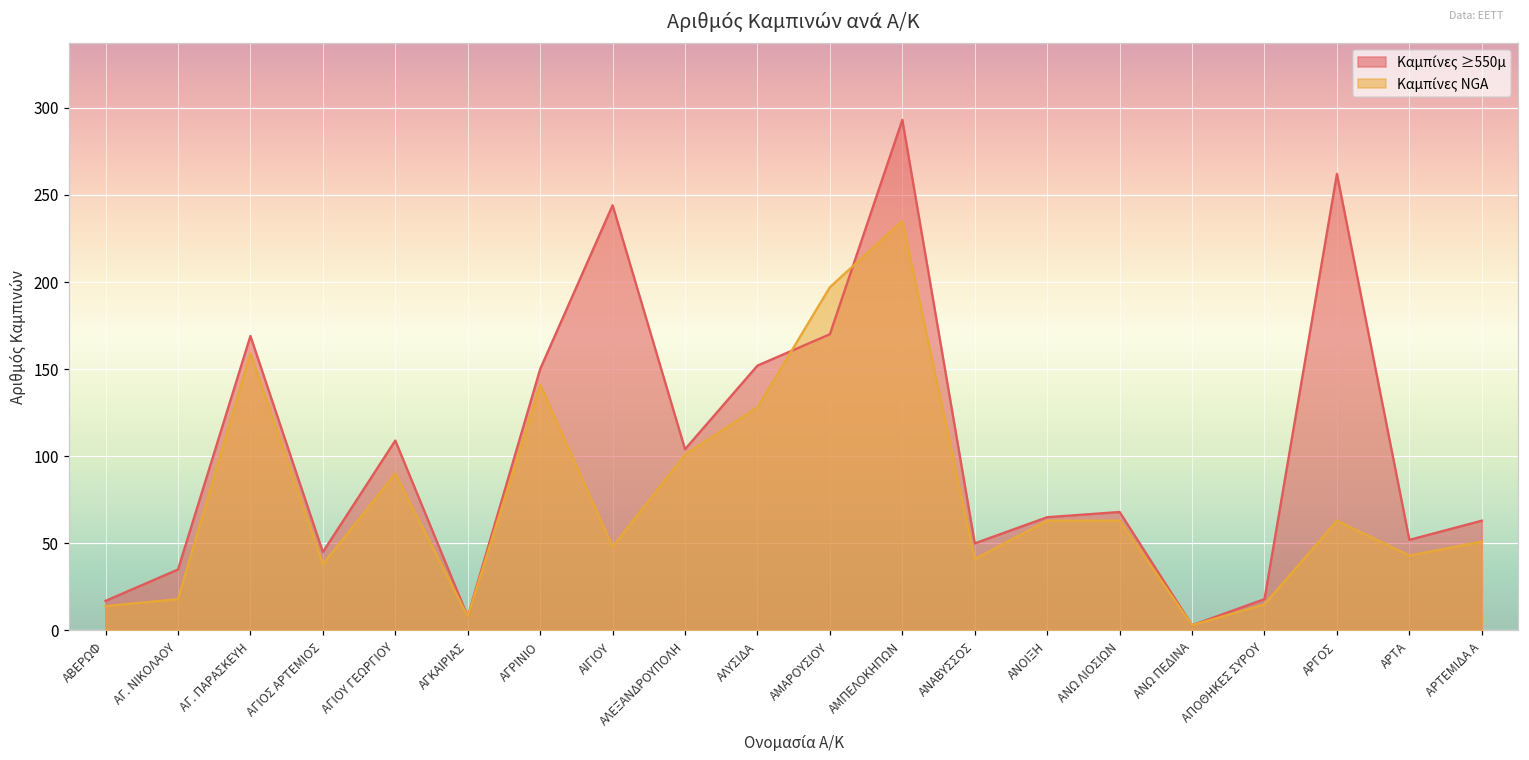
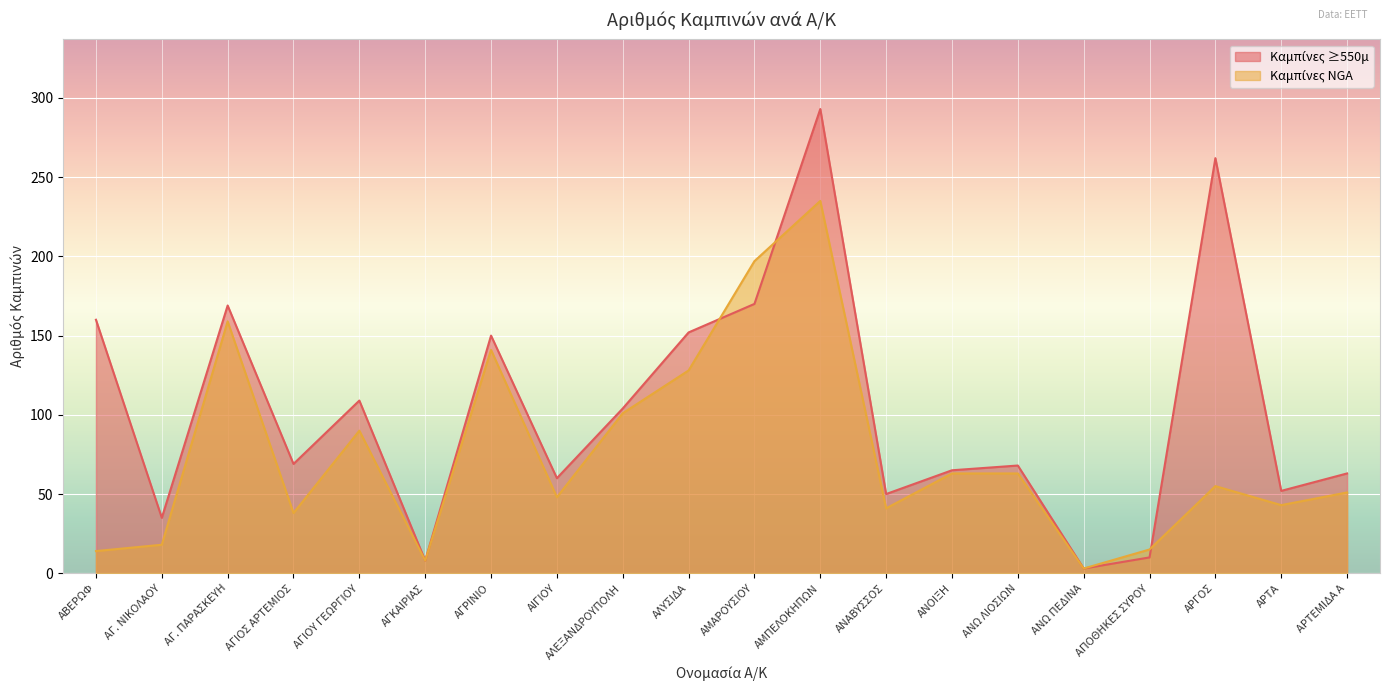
  {
    "Καμπίνες ≥550μ": {
-     "ΑΒΕΡΩΦ": 17,
+     "ΑΒΕΡΩΦ": 160,
      "ΑΓ. ΝΙΚΟΛΑΟΥ": 35,
      "ΑΓ. ΠΑΡΑΣΚΕΥΗ": 169,
-     "ΑΓΙΟΣ ΑΡΤΕΜΙΟΣ": 45,
+     "ΑΓΙΟΣ ΑΡΤΕΜΙΟΣ": 69,
      "ΑΓΙΟΥ ΓΕΩΡΓΙΟΥ": 109,
      "ΑΓΡΙΝΙΟ": 150,
-     "ΑΙΓΙΟΥ": 244,
+     "ΑΙΓΙΟΥ": 60,
      "ΑΛΕΞΑΝΔΡΟΥΠΟΛΗ": 104,
      "ΑΛΥΣΙΔΑ": 152,
      "ΑΜΑΡΟΥΣΙΟΥ": 170,
      "ΑΜΠΕΛΟΚΗΠΩΝ": 293,
      "ΑΝΑΒΥΣΣΟΣ": 50,
      "ΑΝΟΙΞΗ": 65,
      "ΑΝΩ ΛΙΟΣΙΩΝ": 68,
-     "ΑΠΟΘΗΚΕΣ ΣΥΡΟΥ": 18,
+     "ΑΠΟΘΗΚΕΣ ΣΥΡΟΥ": 10,
      "ΑΡΓΟΣ": 262,
      "ΑΡΤΑ": 52,
      "ΑΡΤΕΜΙΔΑ Α": 63
    },
    "Καμπίνες NGA": {
      "ΑΒΕΡΩΦ": 14,
      "ΑΓ. ΝΙΚΟΛΑΟΥ": 18,
      "ΑΓ. ΠΑΡΑΣΚΕΥΗ": 159,
      "ΑΓΙΟΣ ΑΡΤΕΜΙΟΣ": 38,
      "ΑΓΙΟΥ ΓΕΩΡΓΙΟΥ": 90,
      "ΑΓΡΙΝΙΟ": 141,
      "ΑΙΓΙΟΥ": 48,
      "ΑΛΕΞΑΝΔΡΟΥΠΟΛΗ": 101,
      "ΑΛΥΣΙΔΑ": 128,
      "ΑΜΑΡΟΥΣΙΟΥ": 197,
      "ΑΜΠΕΛΟΚΗΠΩΝ": 235,
      "ΑΝΑΒΥΣΣΟΣ": 41,
      "ΑΝΟΙΞΗ": 63,
      "ΑΝΩ ΛΙΟΣΙΩΝ": 63,
      "ΑΠΟΘΗΚΕΣ ΣΥΡΟΥ": 15,
-     "ΑΡΓΟΣ": 63,
+     "ΑΡΓΟΣ": 55,
      "ΑΡΤΑ": 43,
      "ΑΡΤΕΜΙΔΑ Α": 51
    }
  }
